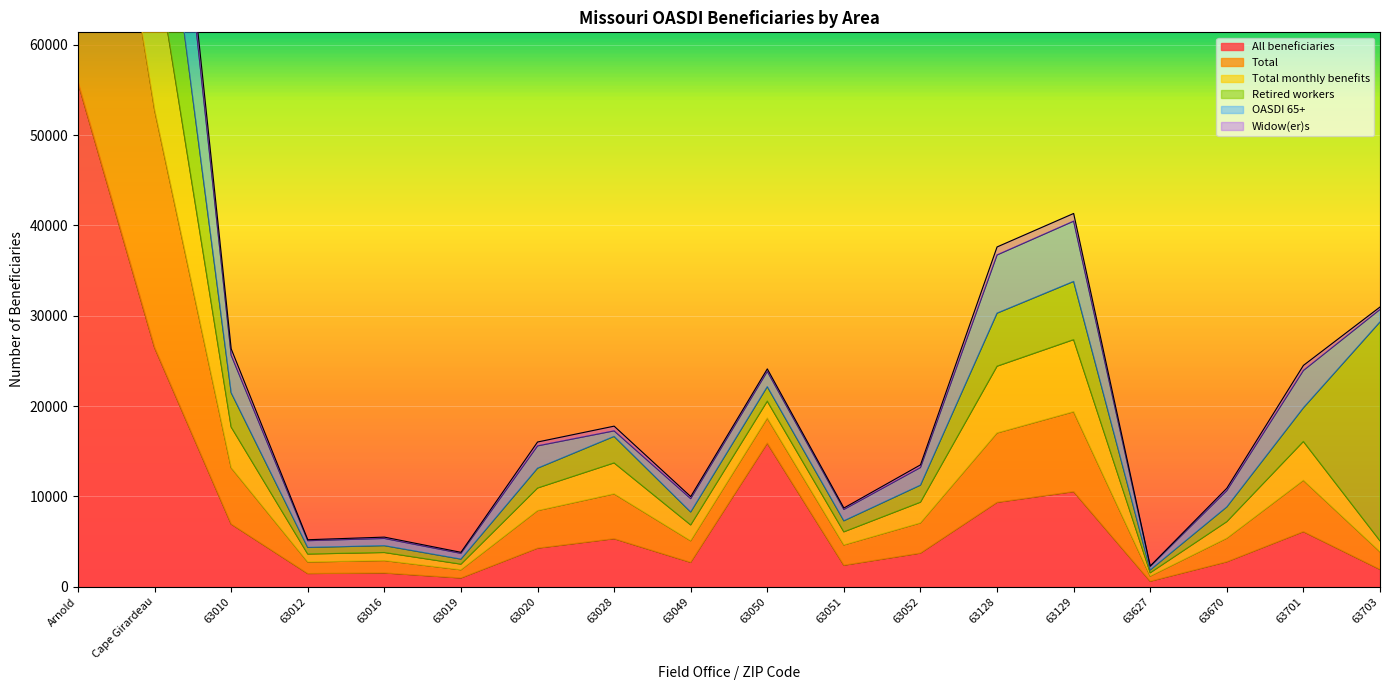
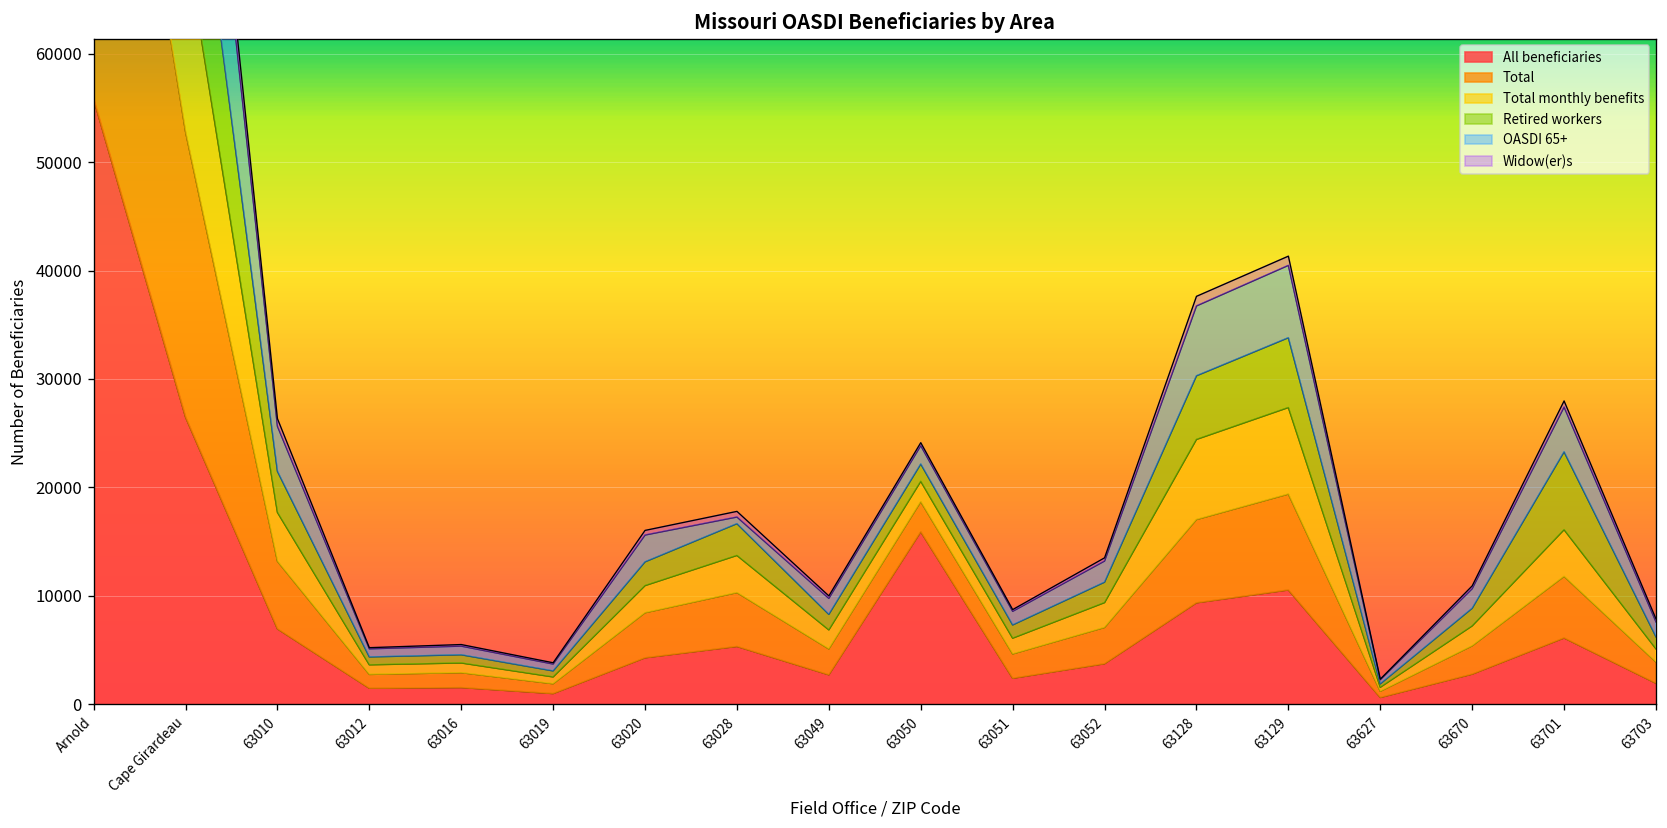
  {
    "All beneficiaries": {
      "Arnold": 56000,
      "Cape Girardeau": 26000,
      "63010": 7000,
      "63012": 1000,
      "63016": 2000,
      "63019": 1000,
      "63020": 4000,
      "63028": 5000,
      "63049": 3000,
      "63050": 16000,
      "63051": 2000,
      "63052": 4000,
      "63128": 9000,
      "63129": 11000,
      "63627": 1000,
      "63670": 3000,
      "63701": 6000,
      "63703": 2000
    },
    "Retired workers": {
      "63010": 4000,
      "63012": 1000,
      "63016": 1000,
      "63019": 1000,
      "63020": 2000,
      "63028": 3000,
      "63049": 1000,
      "63050": 2000,
      "63051": 1000,
      "63052": 2000,
      "63128": 6000,
      "63129": 6000,
      "63627": 0,
      "63670": 2000,
-     "63701": 4000,
-     "63703": 24000
+     "63701": 7000,
+     "63703": 1000
    },
    "OASDI 65+": {
      "63010": 4000,
      "63020": 2000,
      "63028": 1000,
      "63052": 2000,
      "63128": 6000,
      "63129": 7000,
      "63701": 4000
    },
    "Widow(er)s": {
      "63010": 1000,
      "63020": 0,
      "63028": 1000,
      "63052": 0,
      "63128": 1000,
      "63129": 1000,
      "63701": 1000
    }
  }
